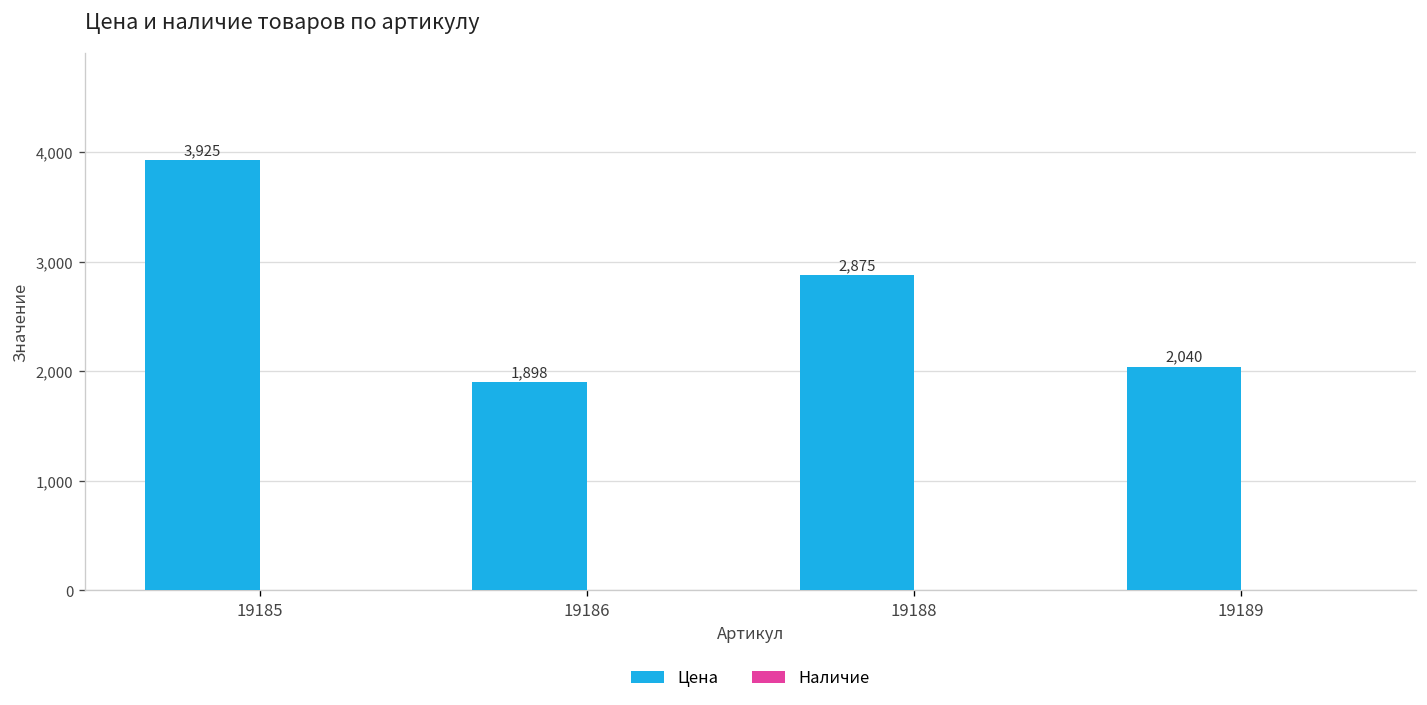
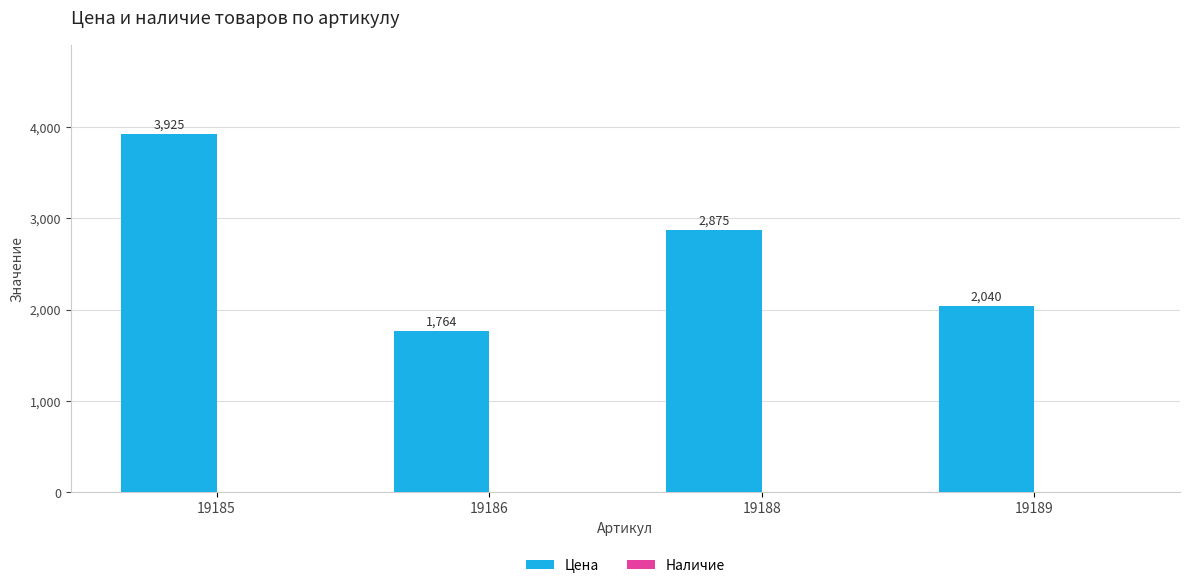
  {
    "Цена": {
      "19185": "3,925",
-     "19186": "1,898",
+     "19186": "1,764",
      "19188": "2,875",
      "19189": "2,040"
    },
    "Наличие": {
      "19185": "0",
      "19186": "0",
      "19188": "0",
      "19189": "0"
    }
  }
